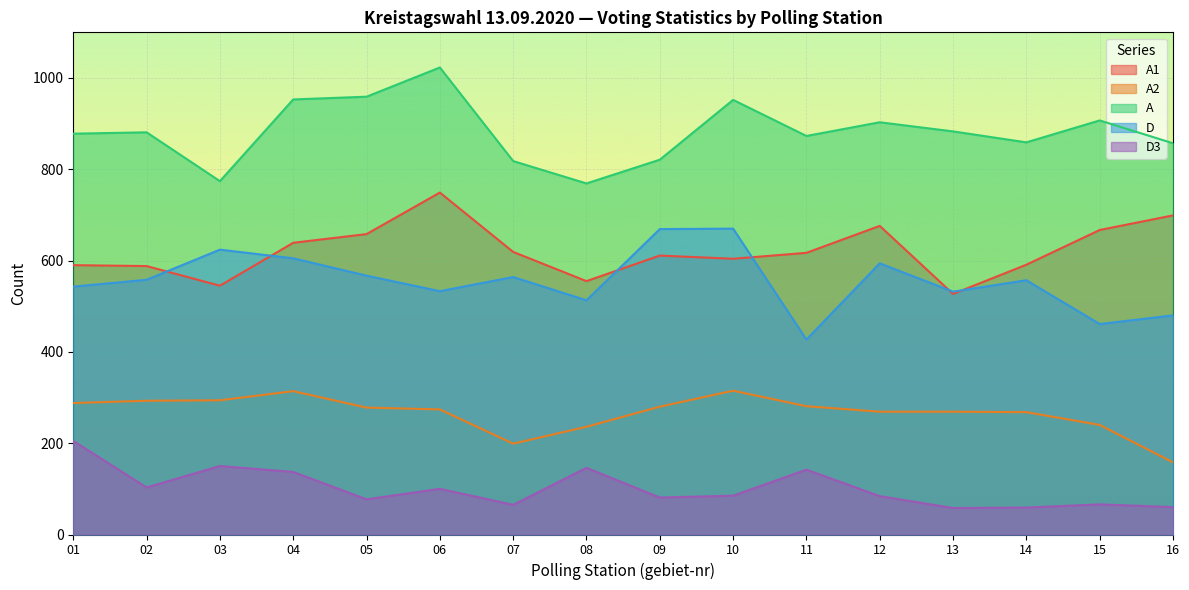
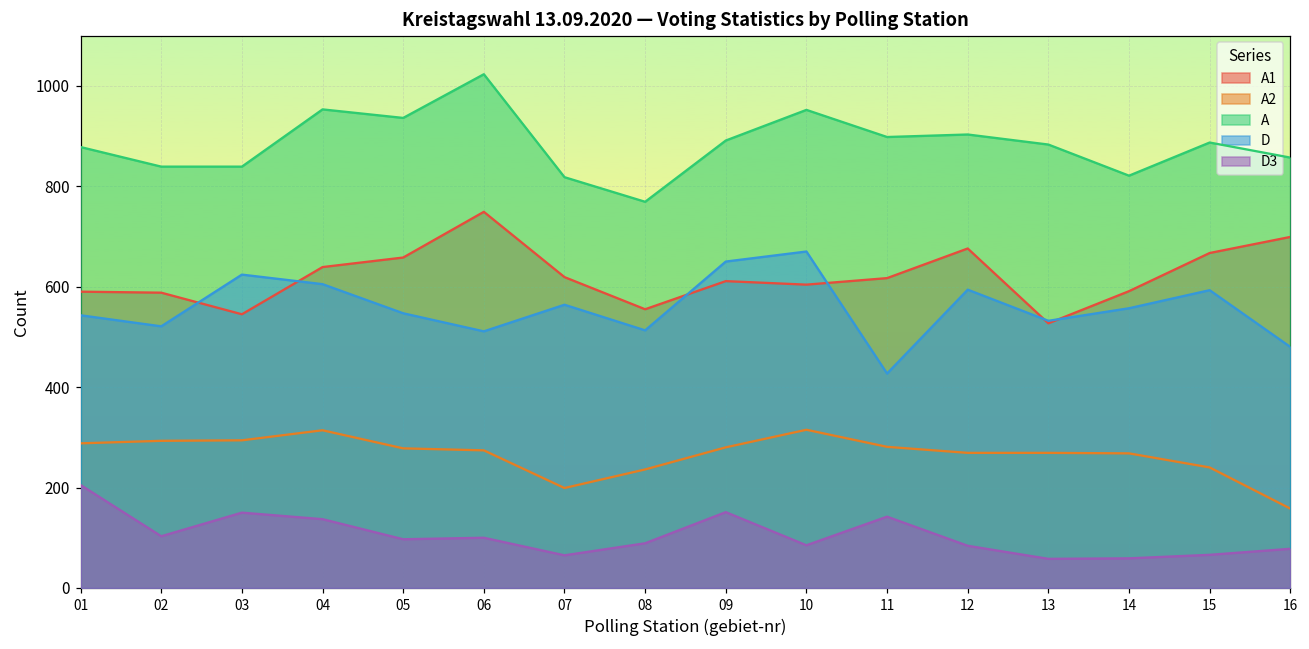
  {
    "A": {
      "01": 880,
-     "02": 880,
-     "03": 770,
+     "02": 840,
+     "03": 840,
      "04": 950,
-     "05": 960,
+     "05": 940,
      "06": 1020,
      "07": 820,
      "08": 770,
-     "09": 820,
+     "09": 890,
      "10": 950,
-     "11": 870,
+     "11": 900,
      "12": 900,
      "13": 880,
-     "14": 860,
-     "15": 910,
+     "14": 820,
+     "15": 890,
      "16": 860
    },
    "D": {
      "01": 540,
-     "02": 560,
+     "02": 520,
      "03": 620,
      "04": 610,
-     "05": 570,
-     "06": 530,
+     "05": 550,
+     "06": 510,
      "07": 560,
      "08": 510,
-     "09": 670,
+     "09": 650,
      "10": 670,
      "11": 430,
      "12": 590,
      "14": 560,
-     "15": 460,
+     "15": 590,
      "16": 480
    },
    "D3": {
      "01": 210,
      "02": 100,
      "03": 150,
      "04": 140,
-     "05": 80,
+     "05": 100,
      "06": 100,
      "07": 70,
-     "08": 150,
-     "09": 80,
+     "08": 90,
+     "09": 150,
      "10": 90,
      "11": 140,
      "12": 80,
      "13": 60,
      "14": 60,
      "15": 70,
-     "16": 60
+     "16": 80
    }
  }
